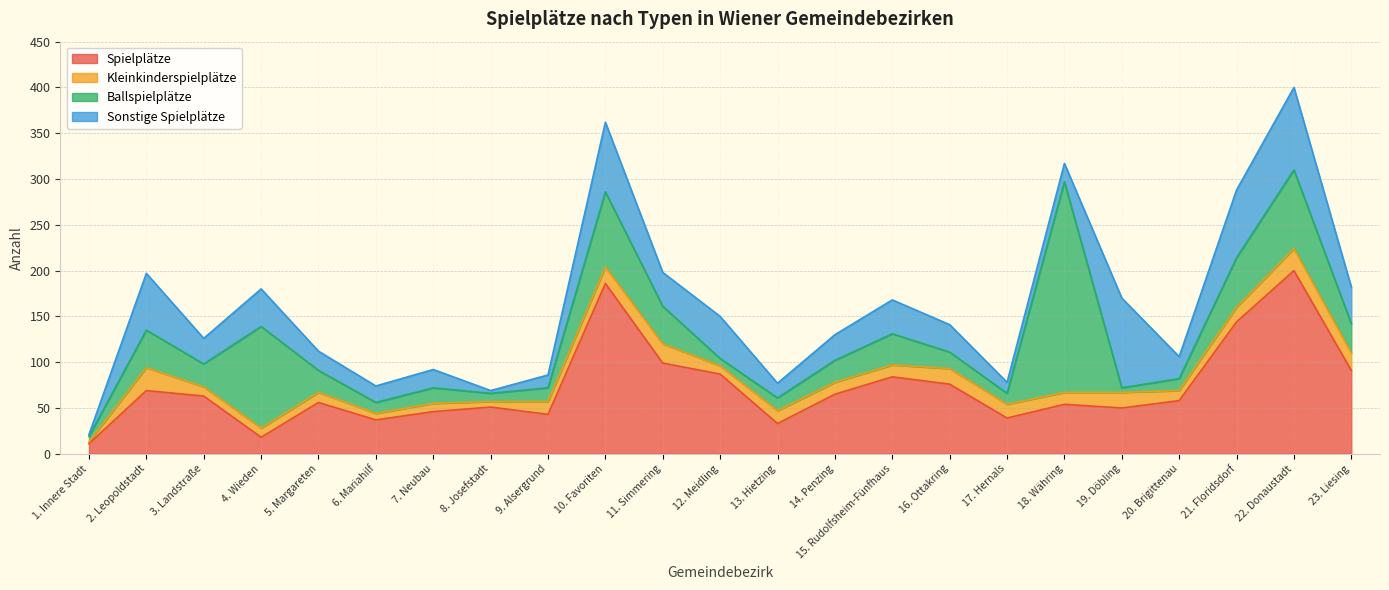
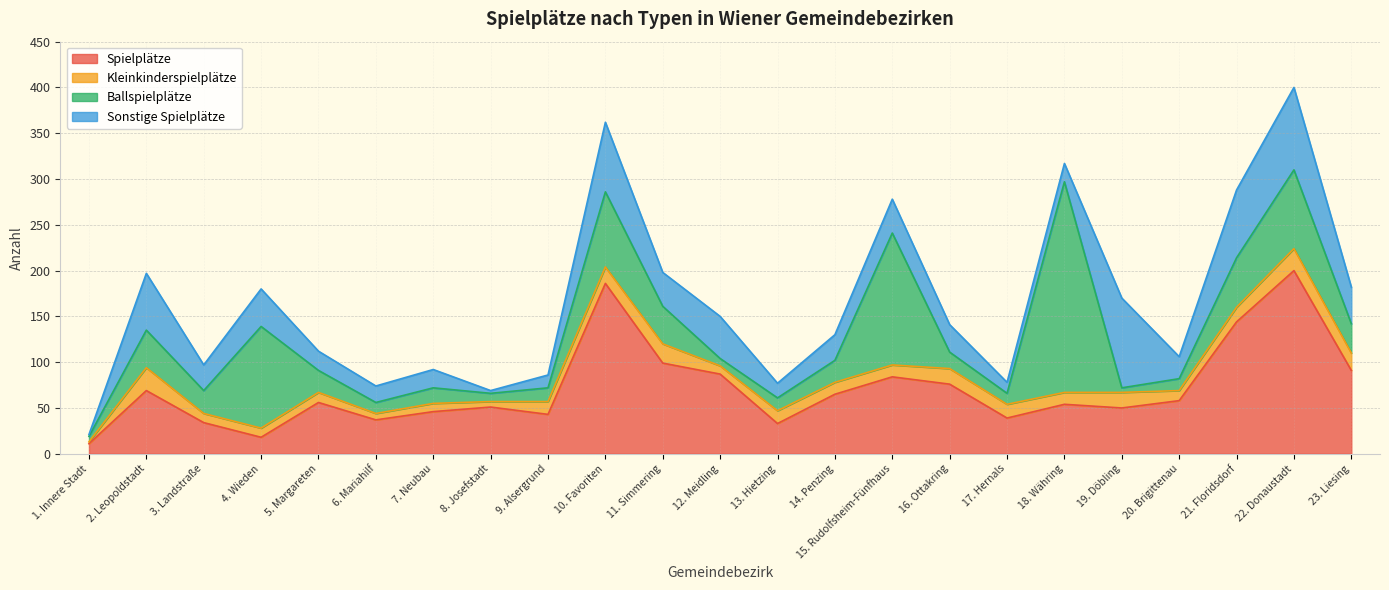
  {
    "Spielplätze": {
      "2. Leopoldstadt": 70,
-     "3. Landstraße": 60,
+     "3. Landstraße": 30,
      "4. Wieden": 20,
      "5. Margareten": 60,
      "6. Mariahilf": 40,
      "7. Neubau": 50,
      "8. Josefstadt": 50,
      "9. Alsergrund": 40,
      "10. Favoriten": 190,
      "11. Simmering": 100,
      "12. Meidling": 90,
      "13. Hietzing": 30,
      "14. Penzing": 70,
      "15. Rudolfsheim-Fünfhaus": 80,
      "16. Ottakring": 80,
      "17. Hernals": 40,
      "18. Währing": 50,
      "19. Döbling": 50,
      "20. Brigittenau": 60,
      "21. Floridsdorf": 140,
      "22. Donaustadt": 200,
      "23. Liesing": 90
    },
    "Kleinkinderspielplätze": {
      "2. Leopoldstadt": 30,
      "3. Landstraße": 10,
      "4. Wieden": 10,
      "5. Margareten": 10,
      "6. Mariahilf": 10,
      "7. Neubau": 10,
      "8. Josefstadt": 10,
      "9. Alsergrund": 10,
      "10. Favoriten": 20,
      "11. Simmering": 20,
      "12. Meidling": 10,
      "13. Hietzing": 10,
      "14. Penzing": 10,
      "15. Rudolfsheim-Fünfhaus": 10,
      "16. Ottakring": 20,
      "17. Hernals": 20,
      "18. Währing": 10,
      "19. Döbling": 20,
      "20. Brigittenau": 10,
      "21. Floridsdorf": 20,
      "22. Donaustadt": 20,
      "23. Liesing": 20
    },
    "Ballspielplätze": {
      "2. Leopoldstadt": 40,
      "3. Landstraße": 30,
      "4. Wieden": 110,
      "5. Margareten": 20,
      "6. Mariahilf": 10,
      "7. Neubau": 20,
      "8. Josefstadt": 10,
      "9. Alsergrund": 20,
      "10. Favoriten": 80,
      "11. Simmering": 40,
      "12. Meidling": 10,
      "13. Hietzing": 10,
      "14. Penzing": 20,
-     "15. Rudolfsheim-Fünfhaus": 30,
+     "15. Rudolfsheim-Fünfhaus": 140,
      "16. Ottakring": 20,
      "17. Hernals": 10,
      "18. Währing": 230,
      "19. Döbling": 10,
      "20. Brigittenau": 10,
      "21. Floridsdorf": 50,
      "22. Donaustadt": 90,
      "23. Liesing": 30
    },
    "Sonstige Spielplätze": {
      "2. Leopoldstadt": 60,
      "3. Landstraße": 30,
      "4. Wieden": 40,
      "5. Margareten": 20,
      "6. Mariahilf": 20,
      "7. Neubau": 20,
      "8. Josefstadt": 0,
      "9. Alsergrund": 10,
      "10. Favoriten": 80,
      "11. Simmering": 40,
      "12. Meidling": 50,
      "13. Hietzing": 20,
      "14. Penzing": 30,
      "15. Rudolfsheim-Fünfhaus": 40,
      "16. Ottakring": 30,
      "17. Hernals": 10,
      "18. Währing": 20,
      "19. Döbling": 100,
      "20. Brigittenau": 20,
      "21. Floridsdorf": 70,
      "22. Donaustadt": 90,
      "23. Liesing": 40
    }
  }
